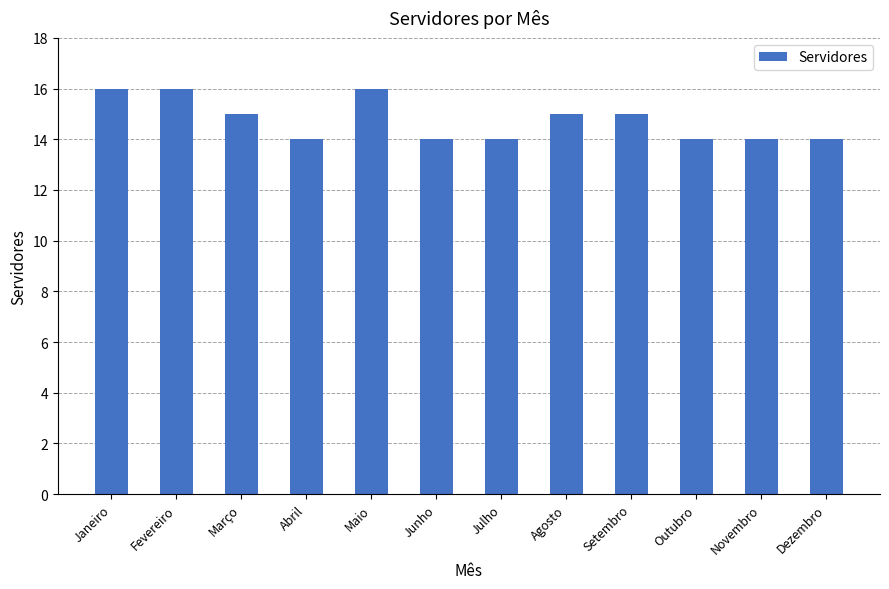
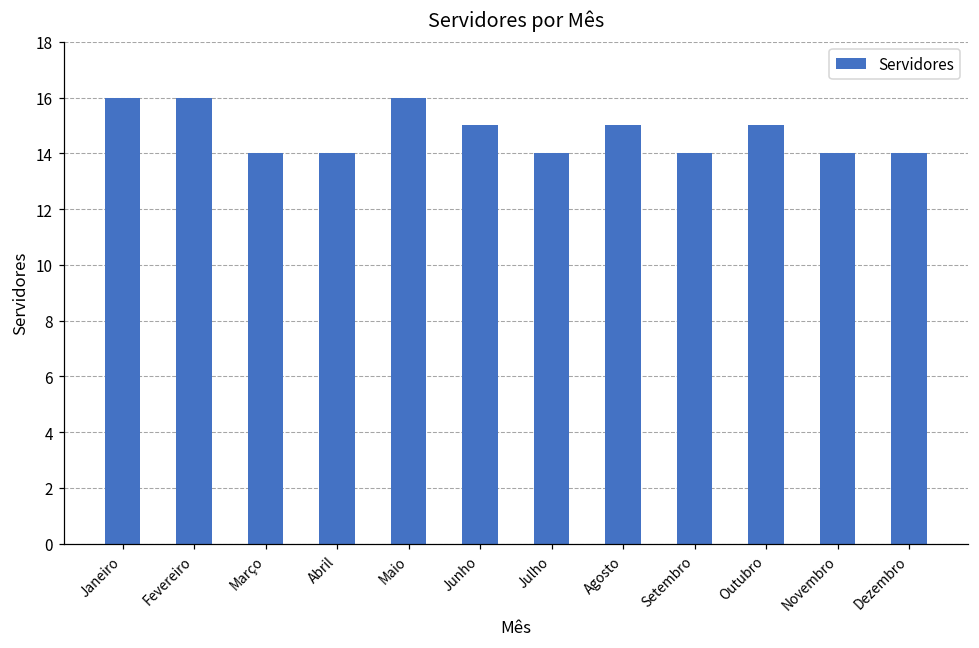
  {
    "Janeiro": 16,
    "Fevereiro": 16,
-   "Março": 15,
+   "Março": 14,
    "Abril": 14,
    "Maio": 16,
-   "Junho": 14,
+   "Junho": 15,
    "Julho": 14,
    "Agosto": 15,
-   "Setembro": 15,
-   "Outubro": 14,
+   "Setembro": 14,
+   "Outubro": 15,
    "Novembro": 14,
    "Dezembro": 14
  }
